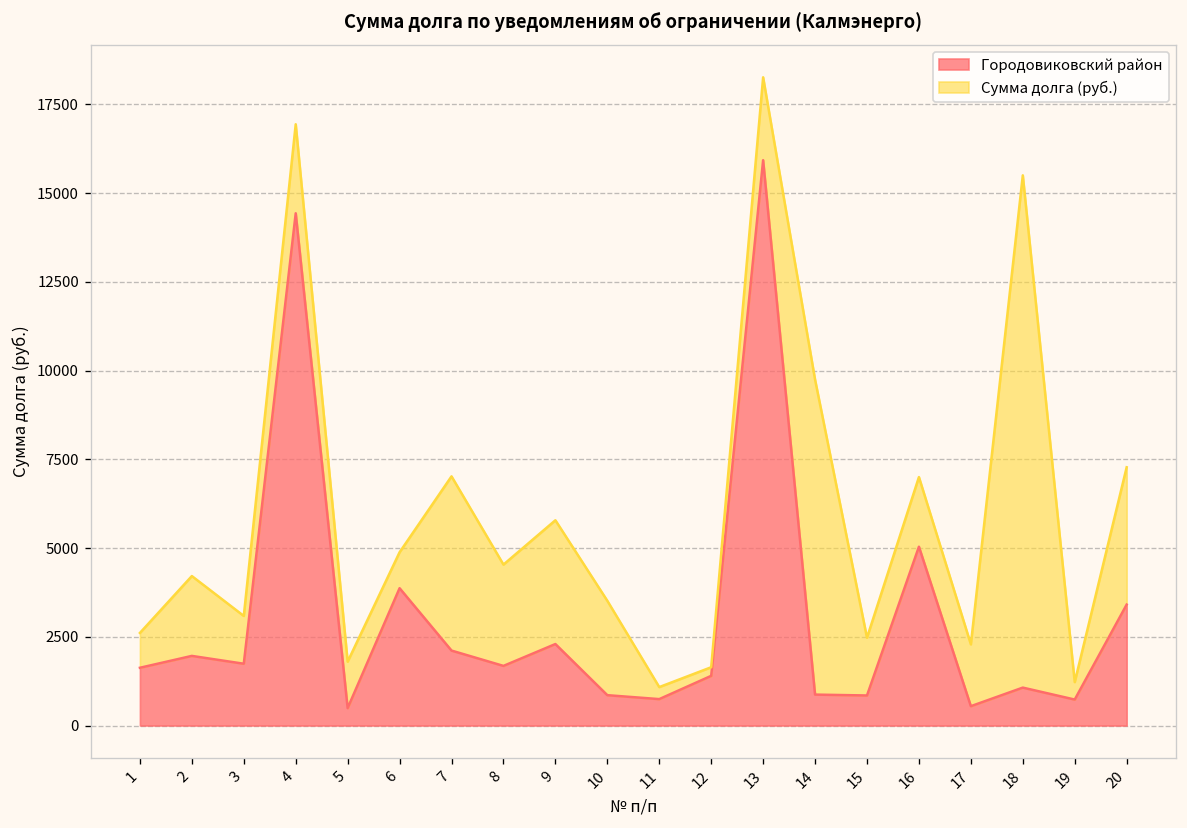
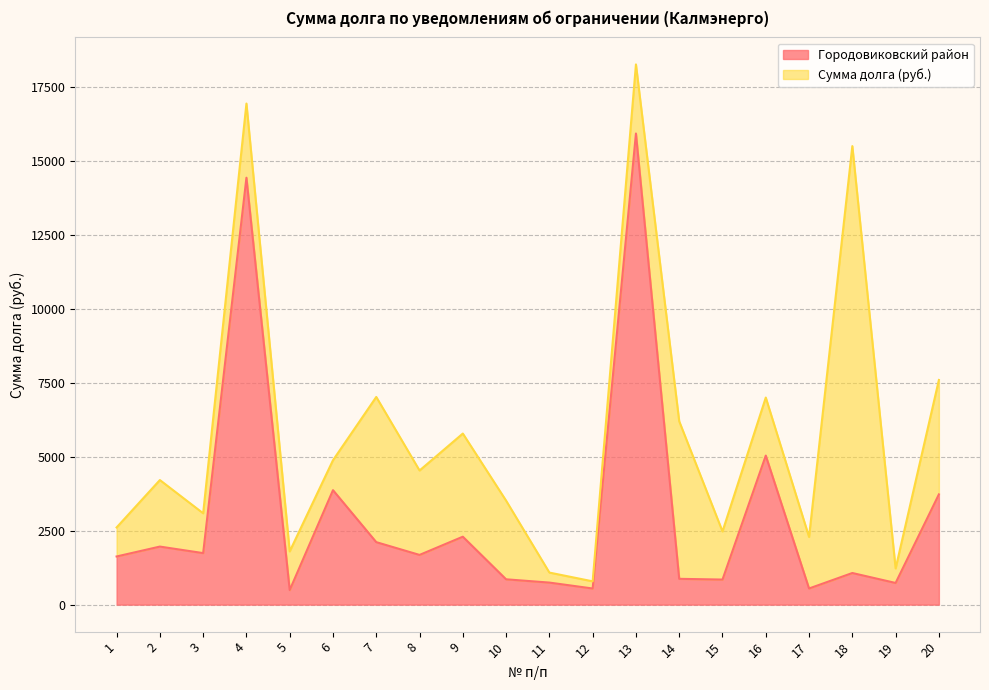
  {
    "Городовиковский район": {
      "1": 1600,
      "2": 2000,
      "3": 1700,
      "4": 14400,
      "5": 500,
      "6": 3900,
      "7": 2100,
      "8": 1700,
      "9": 2300,
      "10": 900,
      "11": 700,
-     "12": 1400,
+     "12": 500,
      "13": 15900,
      "14": 900,
      "15": 800,
      "16": 5000,
      "17": 500,
      "18": 1100,
      "19": 700,
-     "20": 3400
+     "20": 3700
    },
    "Сумма долга (руб.)": {
      "1": 1000,
      "2": 2200,
      "3": 1300,
      "4": 2500,
      "5": 1300,
      "6": 1000,
      "7": 4900,
      "8": 2900,
      "9": 3500,
      "10": 2700,
      "11": 300,
      "12": 200,
      "13": 2300,
-     "14": 8900,
+     "14": 5300,
      "15": 1600,
      "16": 2000,
      "17": 1700,
      "18": 14400,
      "19": 500,
      "20": 3900
    }
  }
